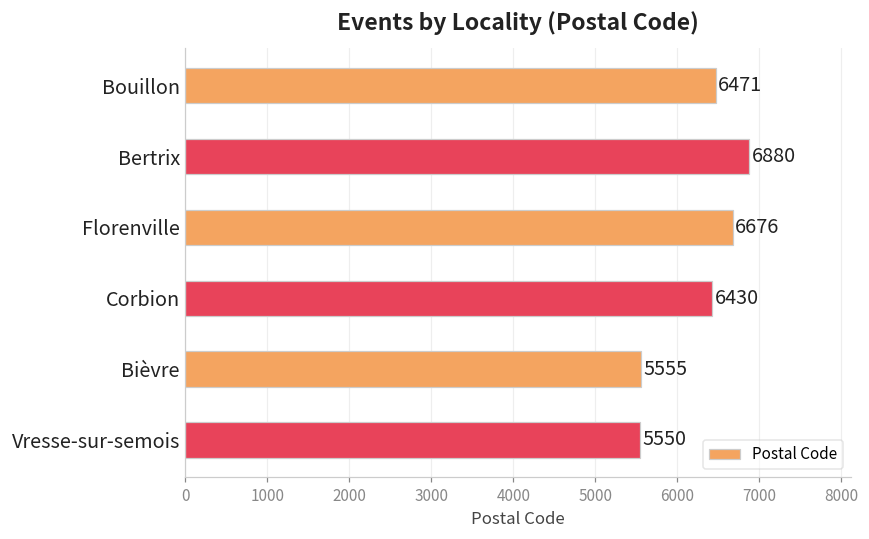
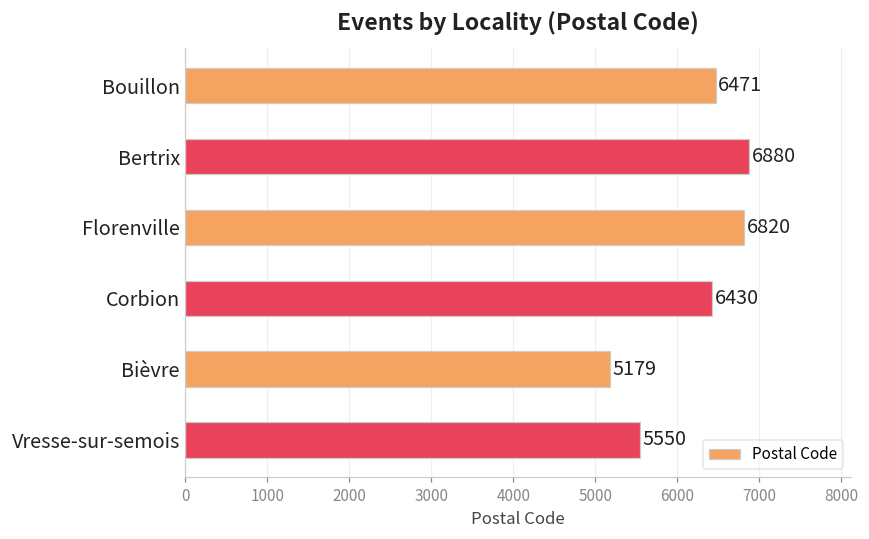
  {
    "Bouillon": 6471,
    "Bertrix": 6880,
-   "Florenville": 6676,
+   "Florenville": 6820,
    "Corbion": 6430,
-   "Bièvre": 5555,
+   "Bièvre": 5179,
    "Vresse-sur-semois": 5550
  }
